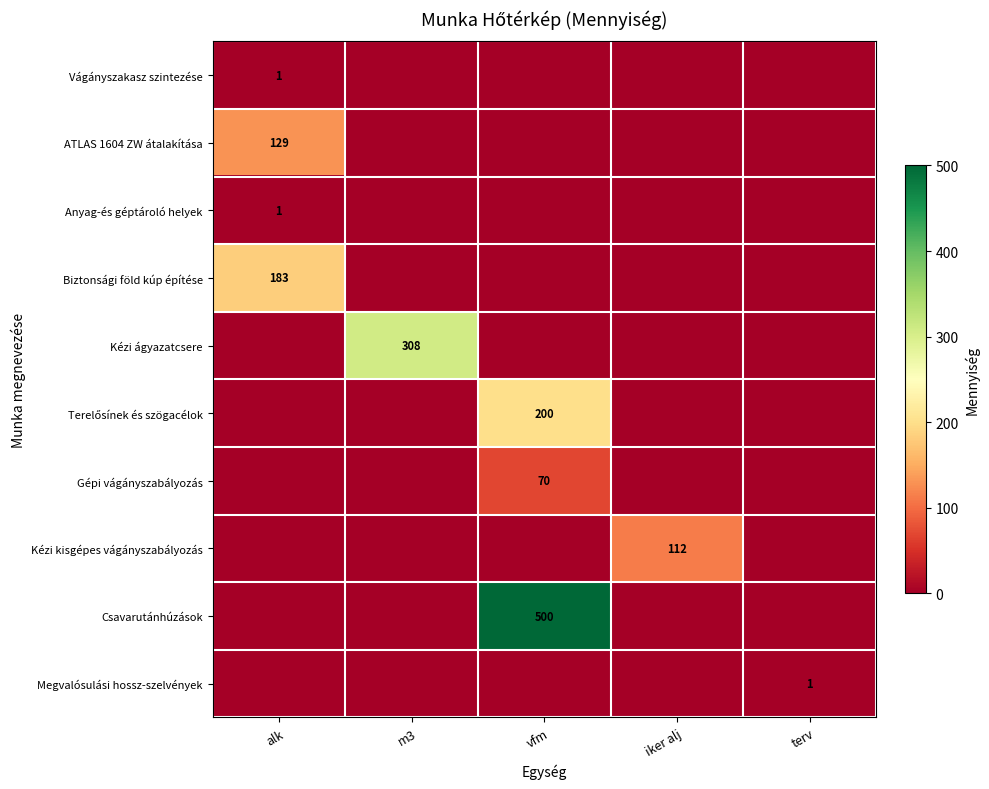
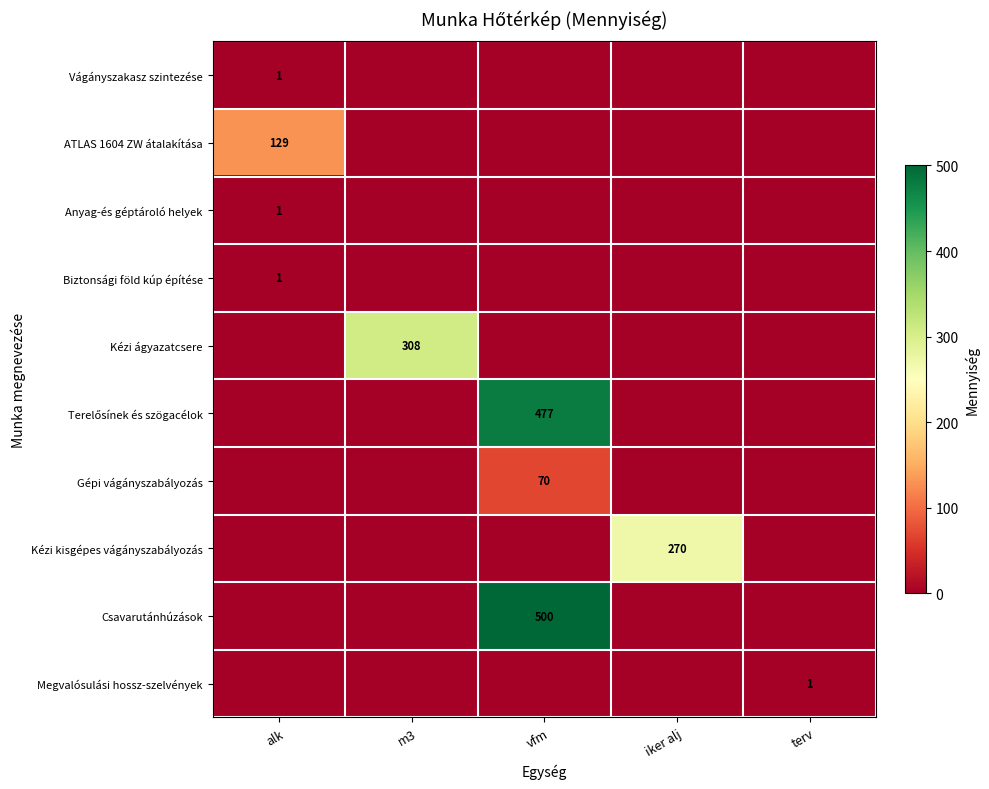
  {
    "Vágányszakasz szintezése": {
      "alk": 1
    },
    "ATLAS 1604 ZW átalakítása": {
      "alk": 129
    },
    "Anyag-és géptároló helyek": {
      "alk": 1
    },
    "Biztonsági föld kúp építése": {
-     "alk": 183
+     "alk": 1
    },
    "Kézi ágyazatcsere": {
      "m3": 308
    },
    "Terelősínek és szögacélok": {
-     "vfm": 200
+     "vfm": 477
    },
    "Gépi vágányszabályozás": {
      "vfm": 70
    },
    "Kézi kisgépes vágányszabályozás": {
-     "iker alj": 112
+     "iker alj": 270
    },
    "Csavarutánhúzások": {
      "vfm": 500
    },
    "Megvalósulási hossz-szelvények": {
      "terv": 1
    }
  }
